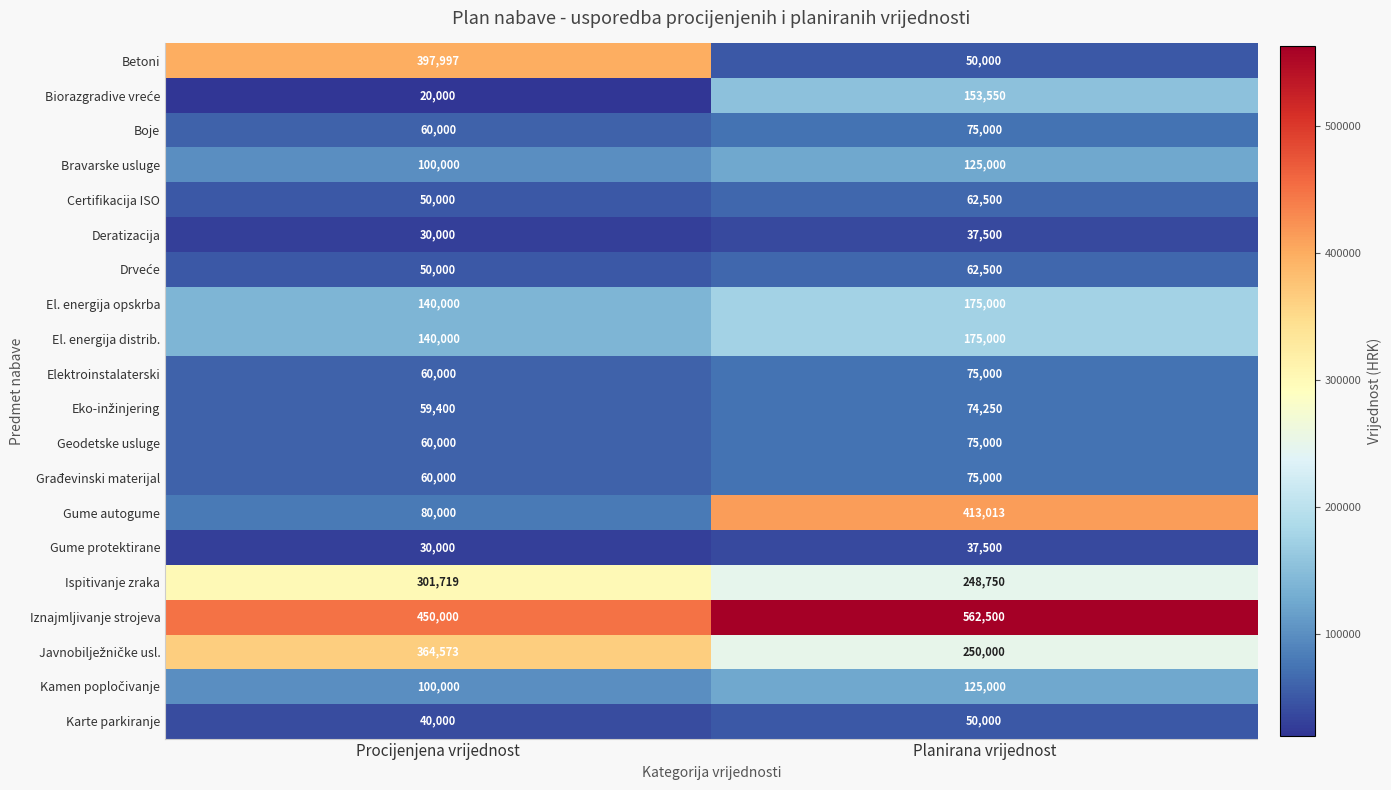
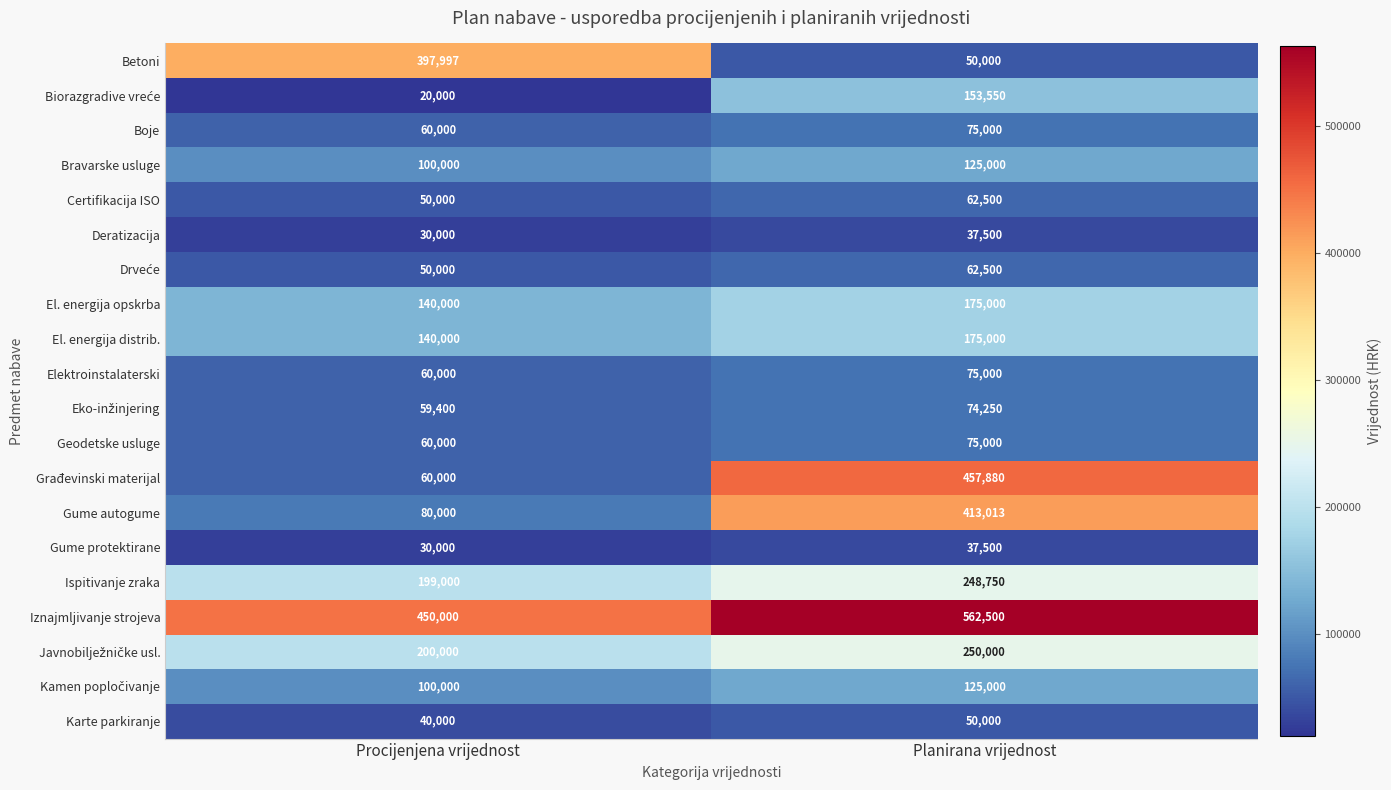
  {
    "Betoni": {
      "Procijenjena vrijednost": "397,997",
      "Planirana vrijednost": "50,000"
    },
    "Biorazgradive vreće": {
      "Procijenjena vrijednost": "20,000",
      "Planirana vrijednost": "153,550"
    },
    "Boje": {
      "Procijenjena vrijednost": "60,000",
      "Planirana vrijednost": "75,000"
    },
    "Bravarske usluge": {
      "Procijenjena vrijednost": "100,000",
      "Planirana vrijednost": "125,000"
    },
    "Certifikacija ISO": {
      "Procijenjena vrijednost": "50,000",
      "Planirana vrijednost": "62,500"
    },
    "Deratizacija": {
      "Procijenjena vrijednost": "30,000",
      "Planirana vrijednost": "37,500"
    },
    "Drveće": {
      "Procijenjena vrijednost": "50,000",
      "Planirana vrijednost": "62,500"
    },
    "El. energija opskrba": {
      "Procijenjena vrijednost": "140,000",
      "Planirana vrijednost": "175,000"
    },
    "El. energija distrib.": {
      "Procijenjena vrijednost": "140,000",
      "Planirana vrijednost": "175,000"
    },
    "Elektroinstalaterski": {
      "Procijenjena vrijednost": "60,000",
      "Planirana vrijednost": "75,000"
    },
    "Eko-inžinjering": {
      "Procijenjena vrijednost": "59,400",
      "Planirana vrijednost": "74,250"
    },
    "Geodetske usluge": {
      "Procijenjena vrijednost": "60,000",
      "Planirana vrijednost": "75,000"
    },
    "Građevinski materijal": {
      "Procijenjena vrijednost": "60,000",
-     "Planirana vrijednost": "75,000"
+     "Planirana vrijednost": "457,880"
    },
    "Gume autogume": {
      "Procijenjena vrijednost": "80,000",
      "Planirana vrijednost": "413,013"
    },
    "Gume protektirane": {
      "Procijenjena vrijednost": "30,000",
      "Planirana vrijednost": "37,500"
    },
    "Ispitivanje zraka": {
-     "Procijenjena vrijednost": "301,719",
+     "Procijenjena vrijednost": "199,000",
      "Planirana vrijednost": "248,750"
    },
    "Iznajmljivanje strojeva": {
      "Procijenjena vrijednost": "450,000",
      "Planirana vrijednost": "562,500"
    },
    "Javnobilježničke usl.": {
-     "Procijenjena vrijednost": "364,573",
+     "Procijenjena vrijednost": "200,000",
      "Planirana vrijednost": "250,000"
    },
    "Kamen popločivanje": {
      "Procijenjena vrijednost": "100,000",
      "Planirana vrijednost": "125,000"
    },
    "Karte parkiranje": {
      "Procijenjena vrijednost": "40,000",
      "Planirana vrijednost": "50,000"
    }
  }
